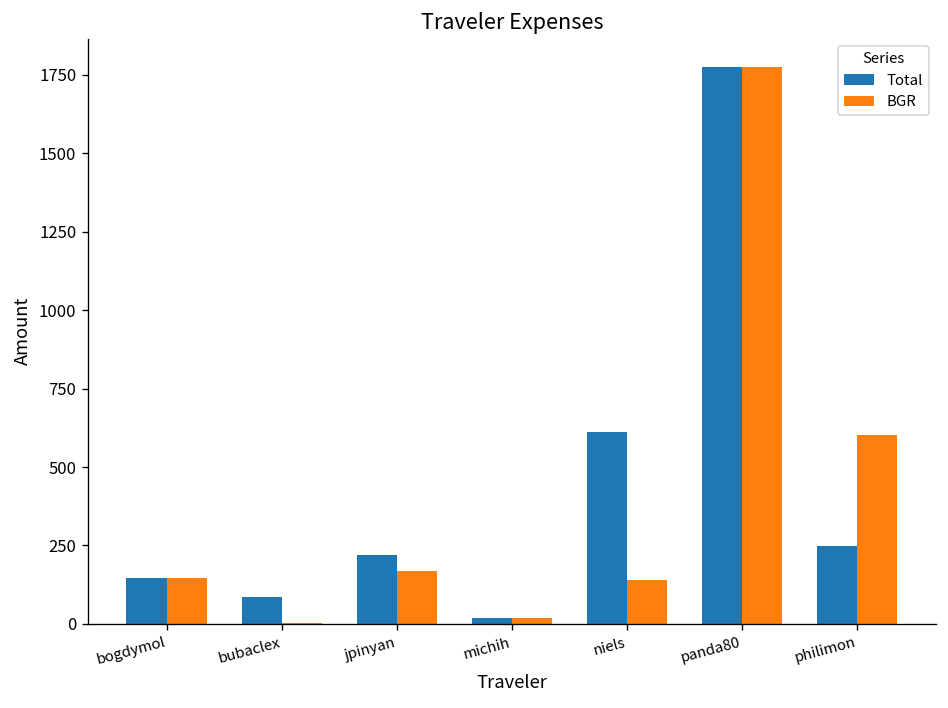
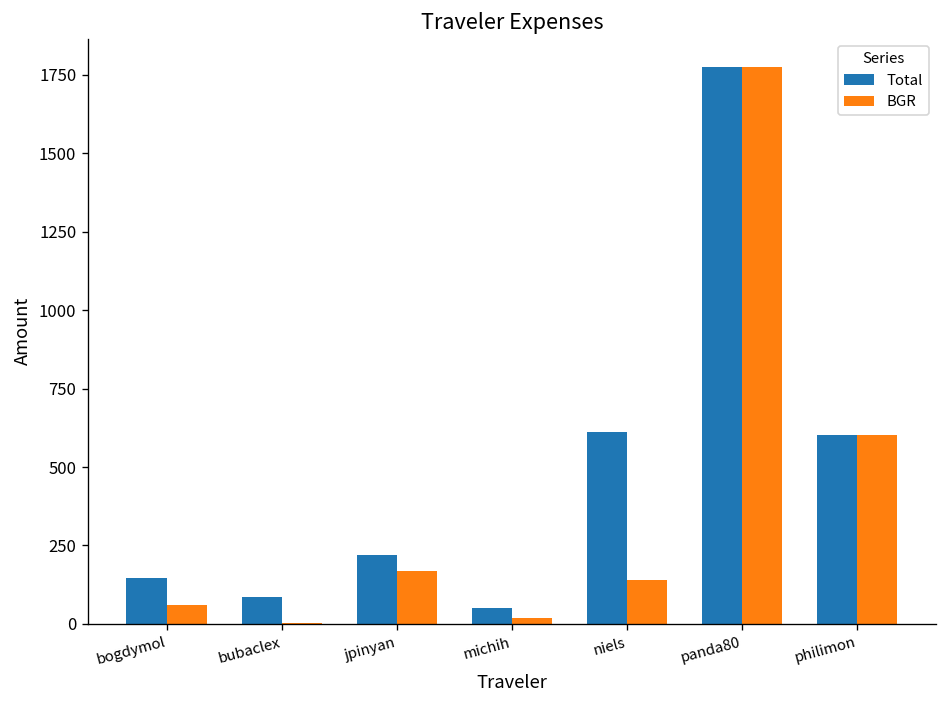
  {
    "Total": {
      "bogdymol": 150,
      "bubaclex": 90,
      "jpinyan": 220,
-     "michih": 20,
+     "michih": 50,
      "niels": 610,
      "panda80": 1780,
-     "philimon": 250
+     "philimon": 600
    },
    "BGR": {
-     "bogdymol": 150,
+     "bogdymol": 60,
      "jpinyan": 170,
      "michih": 20,
      "niels": 140,
      "panda80": 1780,
      "philimon": 600
    }
  }
